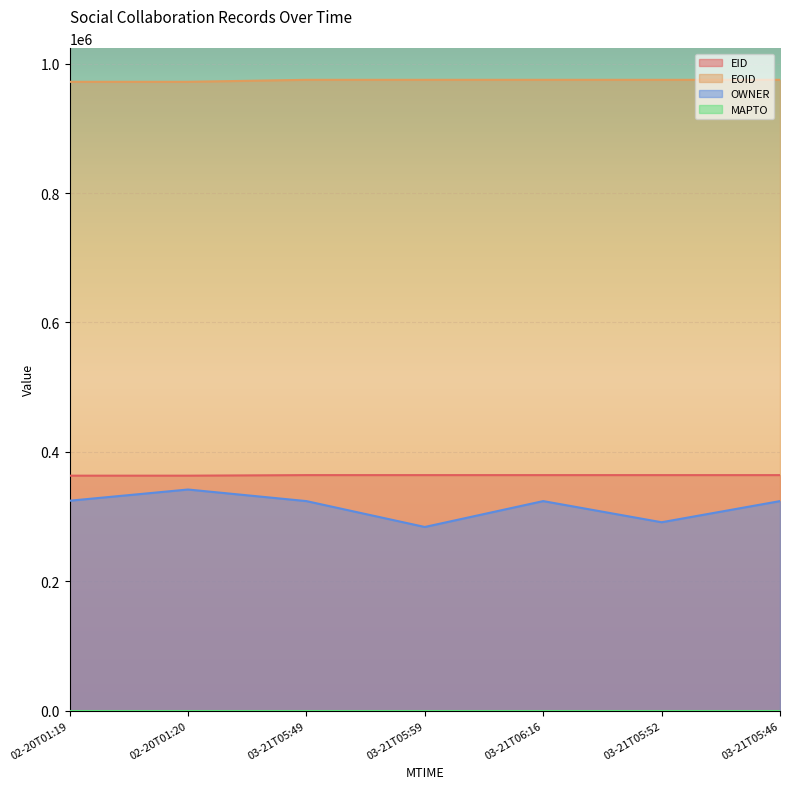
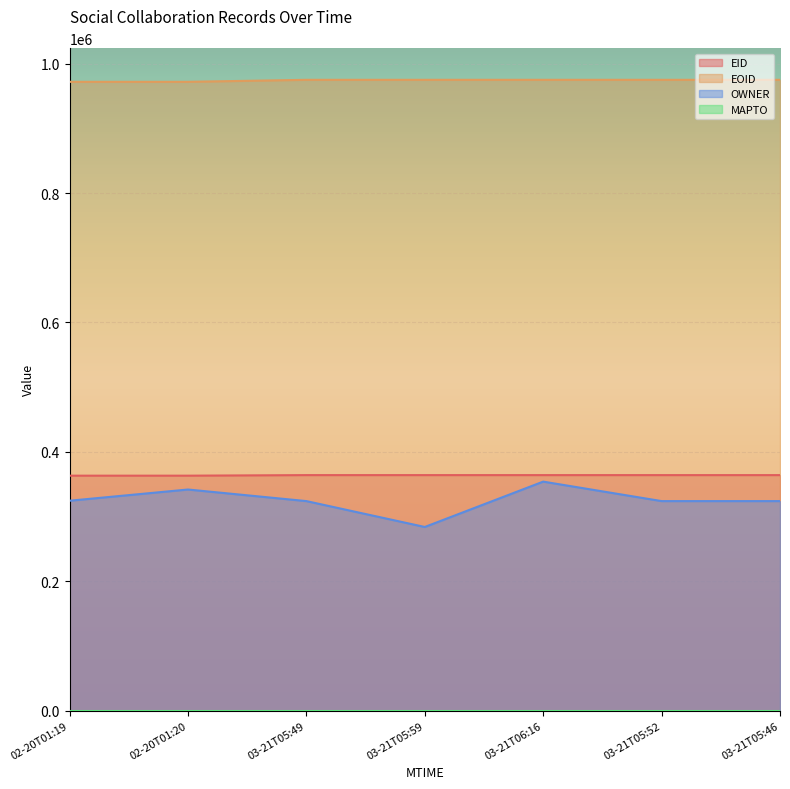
  {
    "OWNER": {
      "02-20T01:19": 320000,
      "02-20T01:20": 340000,
      "03-21T05:49": 320000,
      "03-21T05:59": 280000,
-     "03-21T06:16": 320000,
-     "03-21T05:52": 290000,
+     "03-21T06:16": 350000,
+     "03-21T05:52": 320000,
      "03-21T05:46": 320000
    },
    "MAPTO": {
      "02-20T01:19": 0,
      "02-20T01:20": 0,
      "03-21T05:49": 0,
      "03-21T05:59": 0,
      "03-21T06:16": 0,
      "03-21T05:52": 0,
      "03-21T05:46": 0
    }
  }
